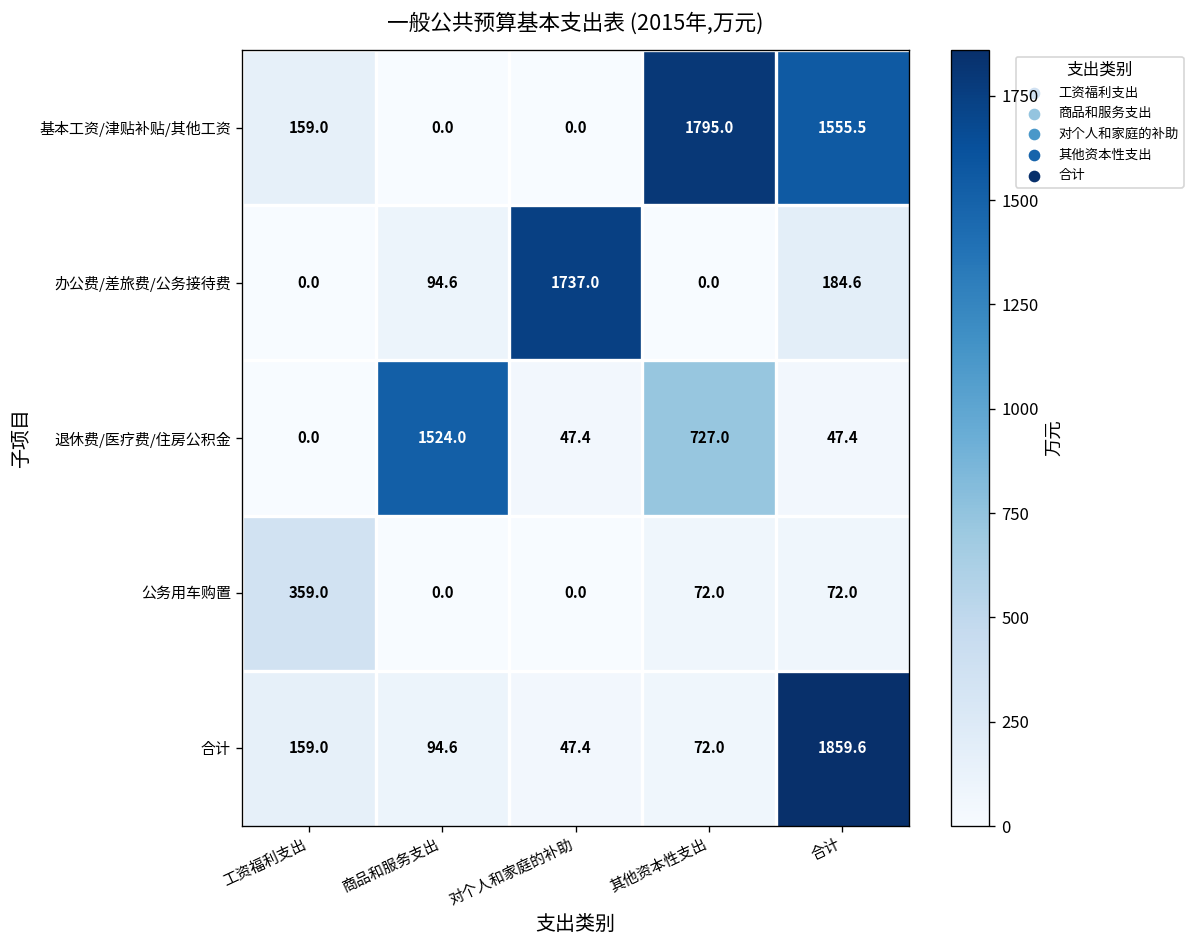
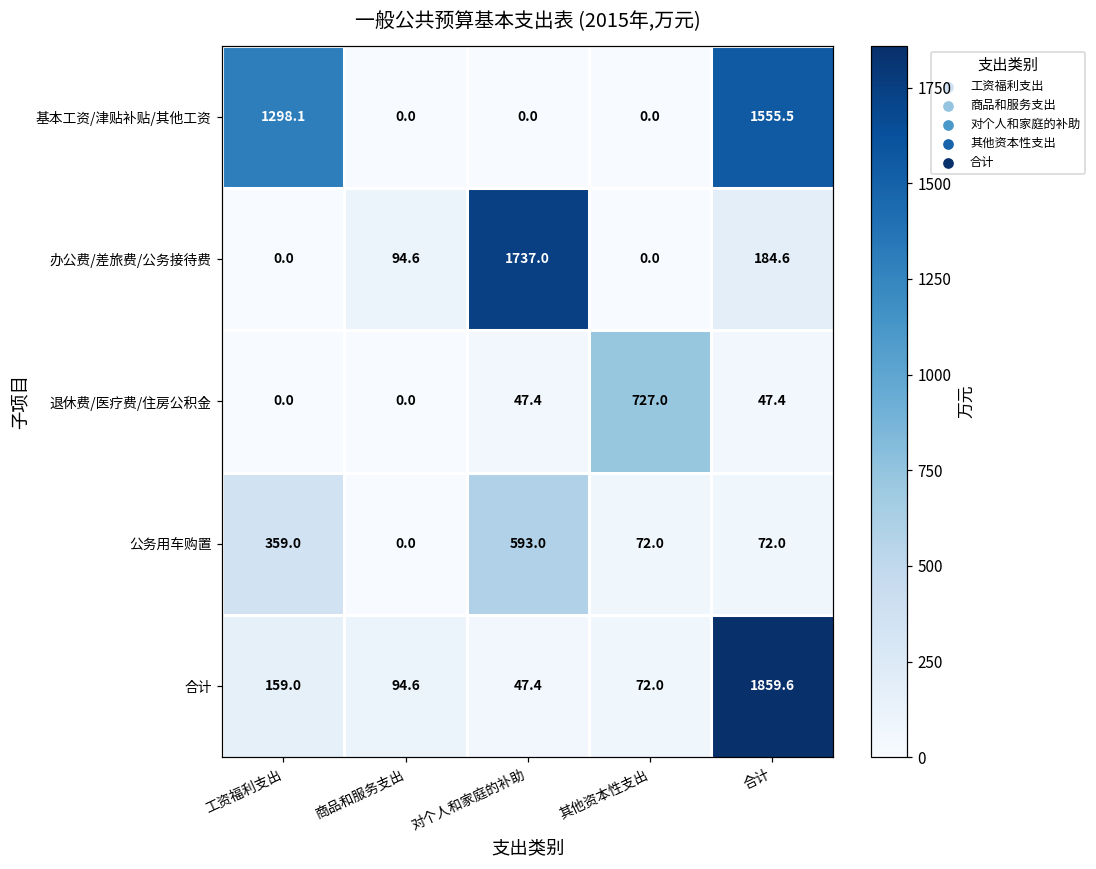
  {
    "基本工资/津贴补贴/其他工资": {
-     "工资福利支出": 159.0,
+     "工资福利支出": 1298.1,
      "商品和服务支出": 0.0,
      "对个人和家庭的补助": 0.0,
-     "其他资本性支出": 1795.0,
+     "其他资本性支出": 0.0,
      "合计": 1555.5
    },
    "办公费/差旅费/公务接待费": {
      "工资福利支出": 0.0,
      "商品和服务支出": 94.6,
      "对个人和家庭的补助": 1737.0,
      "其他资本性支出": 0.0,
      "合计": 184.6
    },
    "退休费/医疗费/住房公积金": {
      "工资福利支出": 0.0,
-     "商品和服务支出": 1524.0,
+     "商品和服务支出": 0.0,
      "对个人和家庭的补助": 47.4,
      "其他资本性支出": 727.0,
      "合计": 47.4
    },
    "公务用车购置": {
      "工资福利支出": 359.0,
      "商品和服务支出": 0.0,
-     "对个人和家庭的补助": 0.0,
+     "对个人和家庭的补助": 593.0,
      "其他资本性支出": 72.0,
      "合计": 72.0
    },
    "合计": {
      "工资福利支出": 159.0,
      "商品和服务支出": 94.6,
      "对个人和家庭的补助": 47.4,
      "其他资本性支出": 72.0,
      "合计": 1859.6
    }
  }
